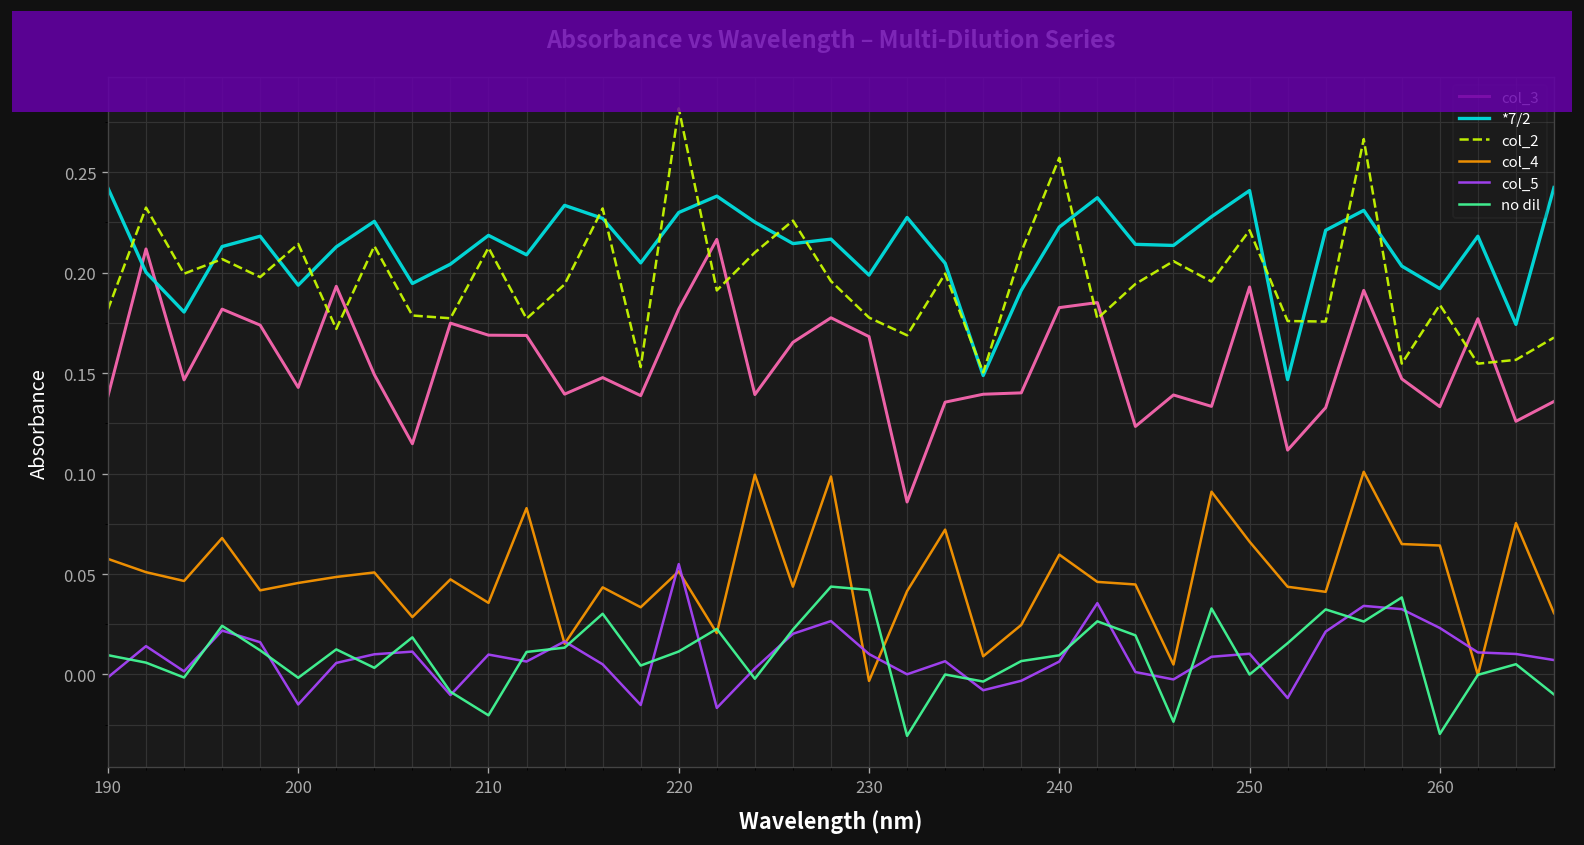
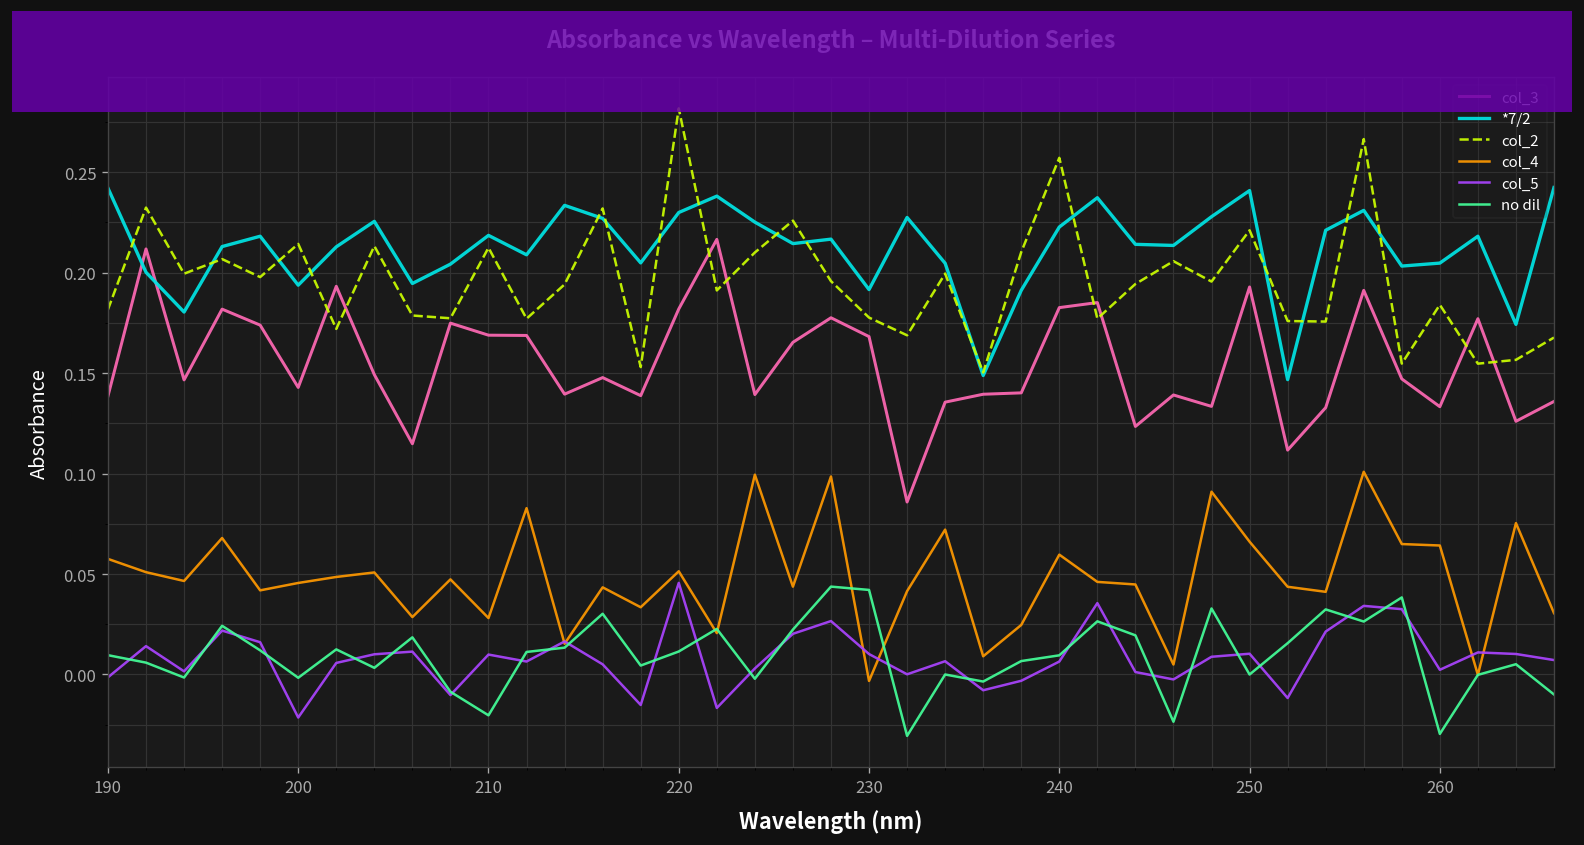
  {
    "*7/2": {
      "190": 0.242,
      "200": 0.194,
      "210": 0.219,
      "220": 0.230,
-     "230": 0.199,
+     "230": 0.192,
      "240": 0.223,
      "250": 0.241,
-     "260": 0.192
+     "260": 0.205
    },
    "col_2": {
      "190": 0.182,
      "200": 0.214,
      "210": 0.212,
      "220": 0.282,
      "230": 0.178,
      "240": 0.257,
      "250": 0.221,
      "260": 0.184
    },
    "col_4": {
      "190": 0.058,
      "200": 0.046,
-     "210": 0.036,
+     "210": 0.028,
      "220": 0.051,
      "230": -0.003,
      "240": 0.060,
      "250": 0.066,
      "260": 0.064
    },
    "col_5": {
      "190": -0.001,
-     "200": -0.015,
+     "200": -0.021,
      "210": 0.010,
-     "220": 0.055,
+     "220": 0.046,
      "230": 0.010,
      "240": 0.006,
      "250": 0.010,
-     "260": 0.023
+     "260": 0.002
    },
    "no dil": {
      "190": 0.010,
      "200": -0.002,
      "210": -0.020,
      "220": 0.011,
      "230": 0.042,
      "240": 0.010,
      "250": 0.000,
      "260": -0.030
    }
  }
